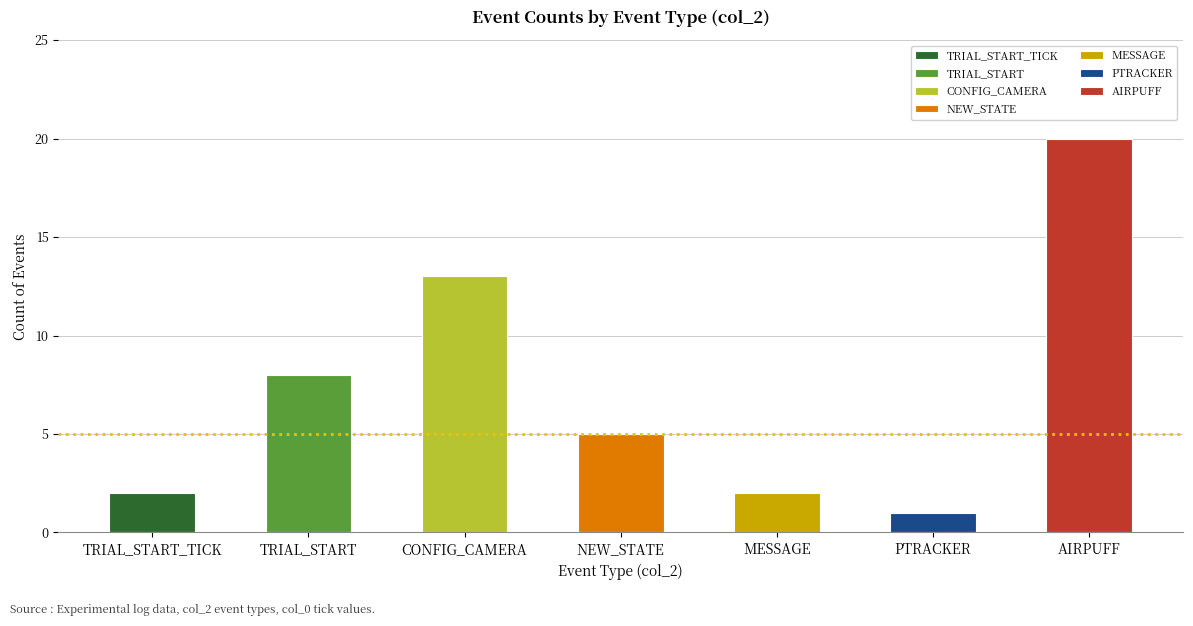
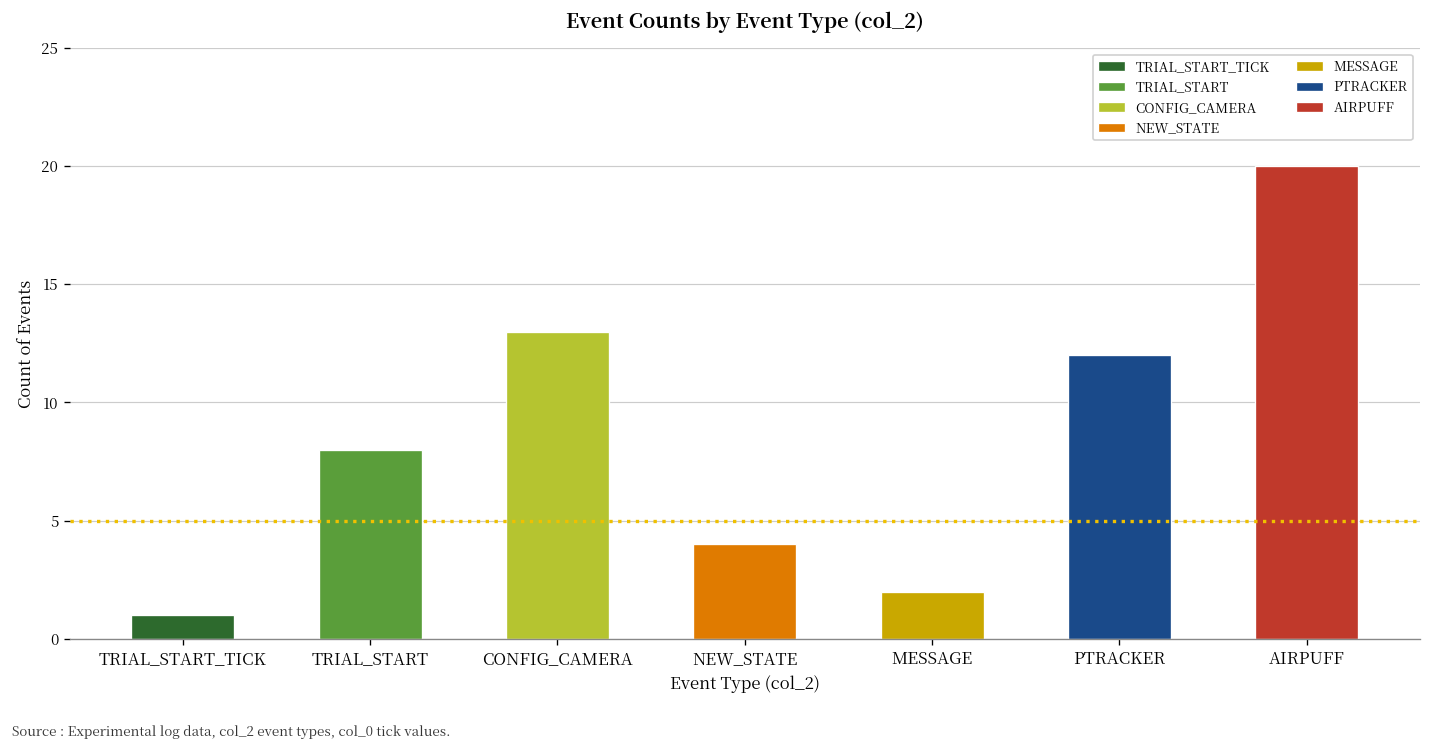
  {
-   "TRIAL_START_TICK": 2,
+   "TRIAL_START_TICK": 1,
    "TRIAL_START": 8,
    "CONFIG_CAMERA": 13,
-   "NEW_STATE": 5,
+   "NEW_STATE": 4,
    "MESSAGE": 2,
-   "PTRACKER": 1,
+   "PTRACKER": 12,
    "AIRPUFF": 20
  }
